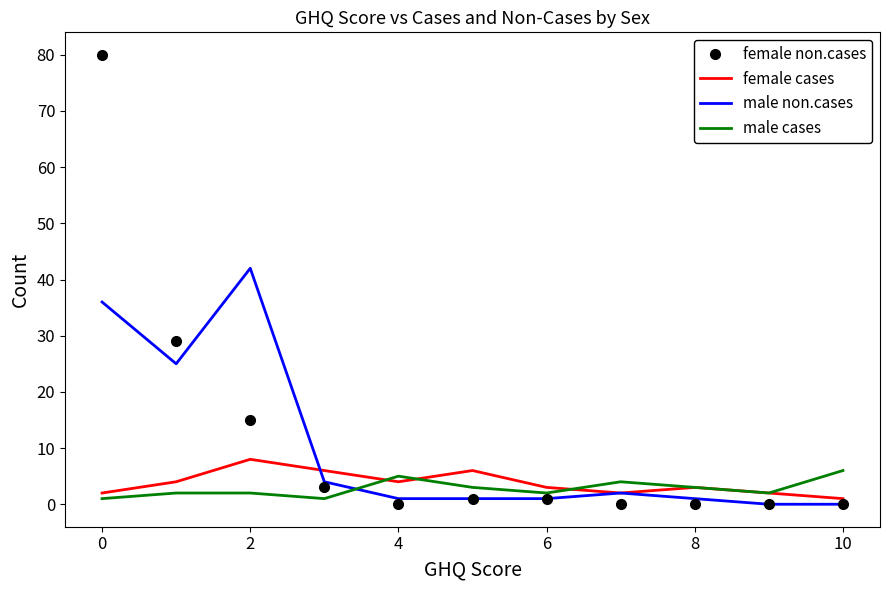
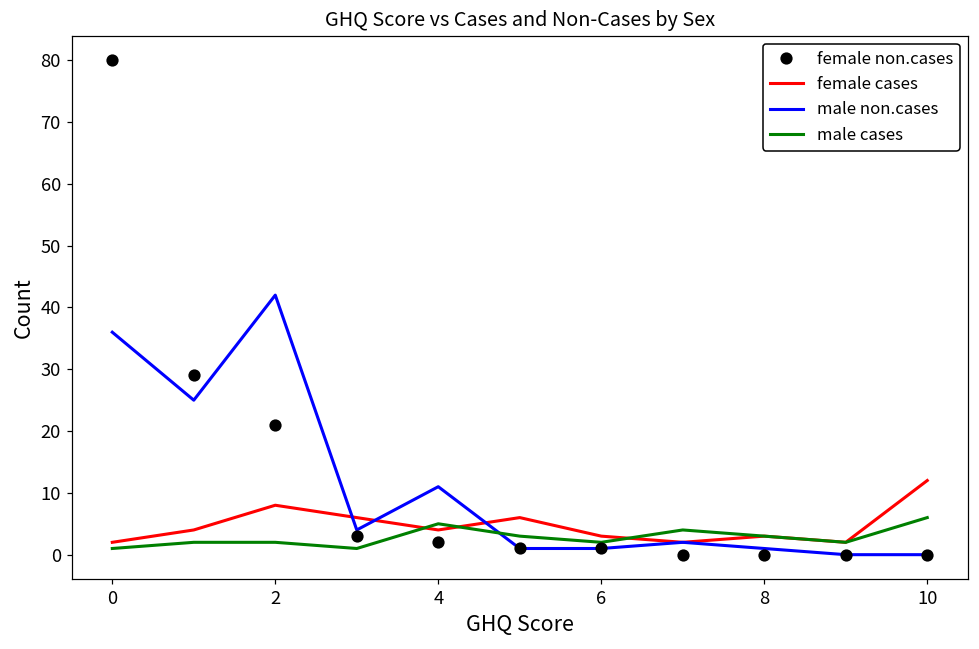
  {
    "female non.cases": {
      "0": 80,
-     "2": 15,
-     "4": 0,
+     "2": 21,
+     "4": 2,
      "8": 0
    },
    "female cases": {
      "0": 2,
      "2": 8,
      "4": 4,
      "6": 3,
-     "10": 1
+     "10": 12
    },
    "male non.cases": {
      "0": 36,
      "2": 42,
-     "4": 1,
+     "4": 11,
      "8": 1
    },
    "male cases": {
      "0": 1,
      "2": 2,
      "4": 5,
      "6": 2,
      "10": 6
    }
  }
